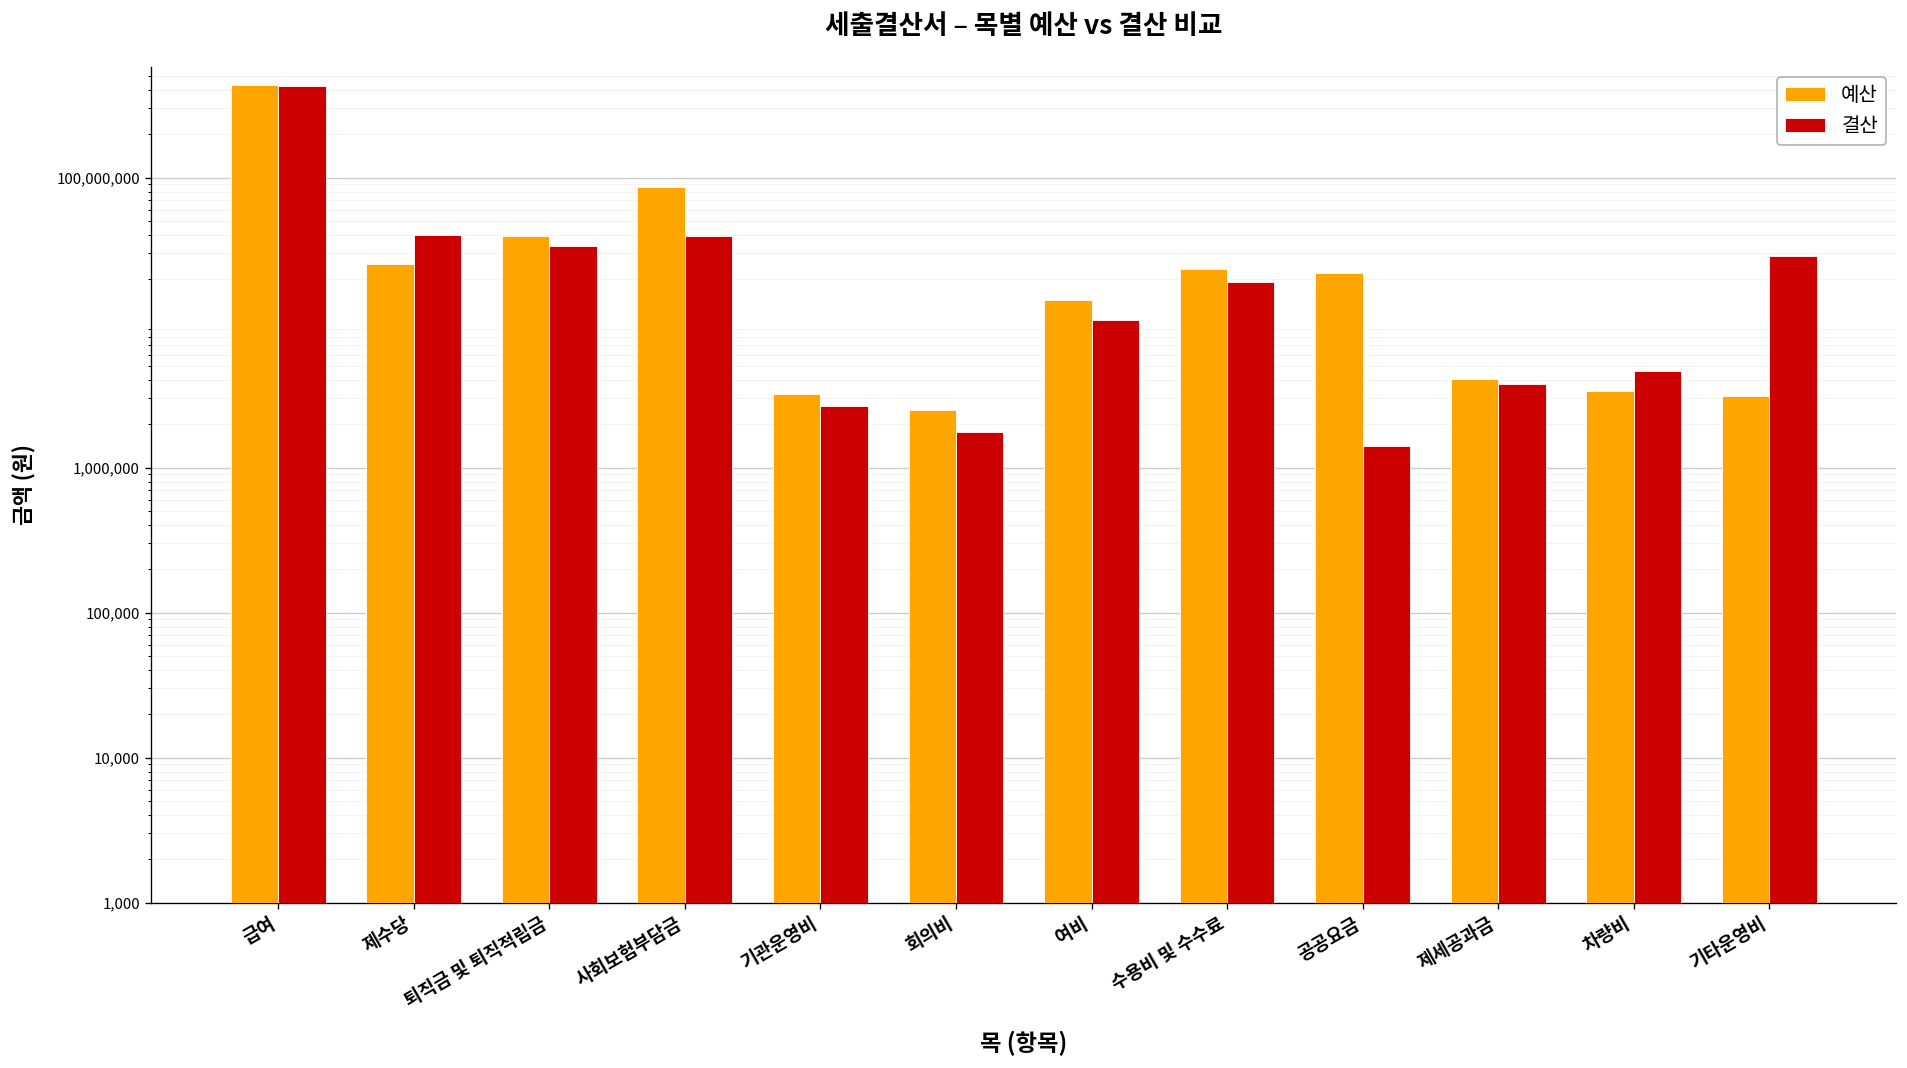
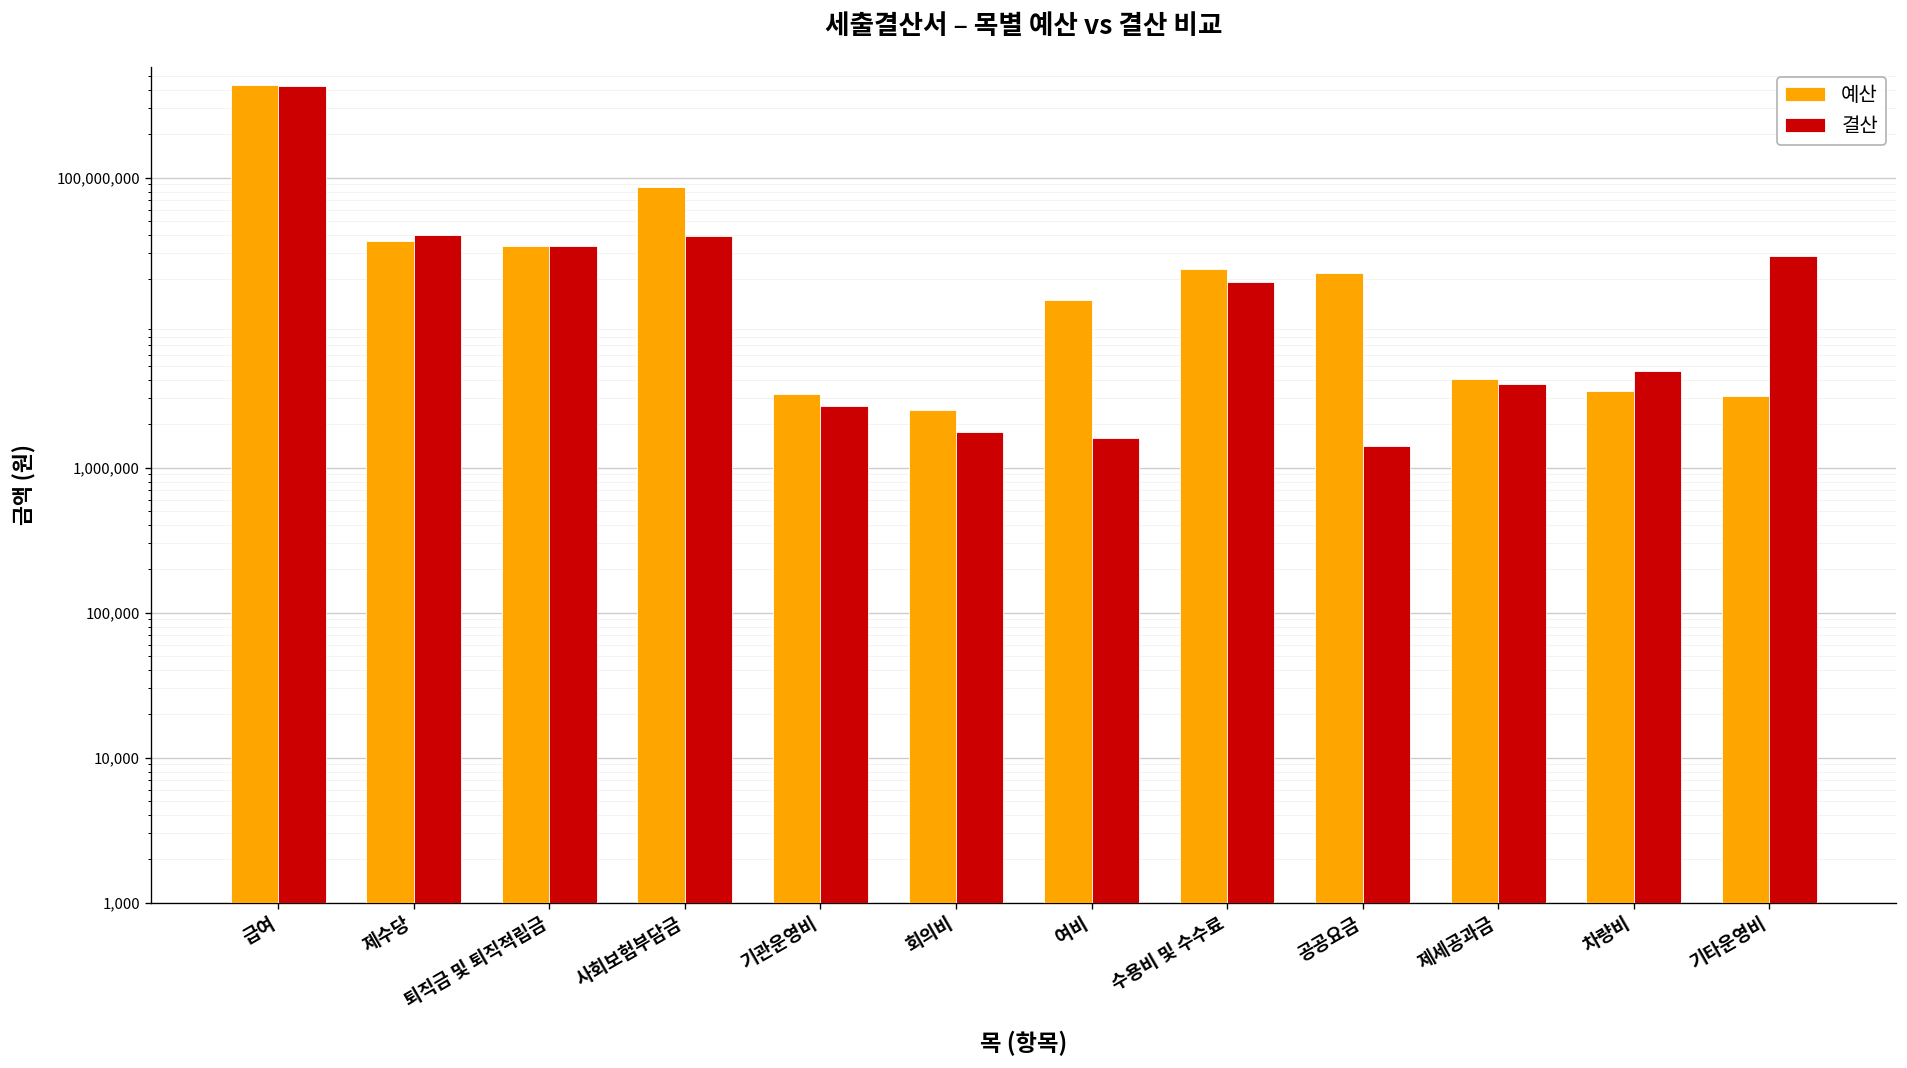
  {
    "예산": {
      "급여": "430,000,000",
-     "제수당": "25,000,000",
-     "퇴직금 및 퇴직적립금": "40,000,000",
+     "제수당": "37,000,000",
+     "퇴직금 및 퇴직적립금": "34,000,000",
      "사회보험부담금": "90,000,000",
      "기관운영비": "3,200,000",
      "회의비": "2,500,000",
      "여비": "14,000,000",
      "수용비 및 수수료": "23,000,000",
      "공공요금": "22,000,000",
      "제세공과금": "4,100,000",
      "차량비": "3,400,000",
      "기타운영비": "3,100,000"
    },
    "결산": {
      "급여": "430,000,000",
      "제수당": "40,000,000",
      "퇴직금 및 퇴직적립금": "34,000,000",
      "사회보험부담금": "39,000,000",
      "기관운영비": "2,700,000",
      "회의비": "1,800,000",
-     "여비": "10,000,000",
+     "여비": "1,600,000",
      "수용비 및 수수료": "19,000,000",
      "공공요금": "1,400,000",
      "제세공과금": "3,700,000",
      "차량비": "4,600,000",
      "기타운영비": "29,000,000"
    }
  }
